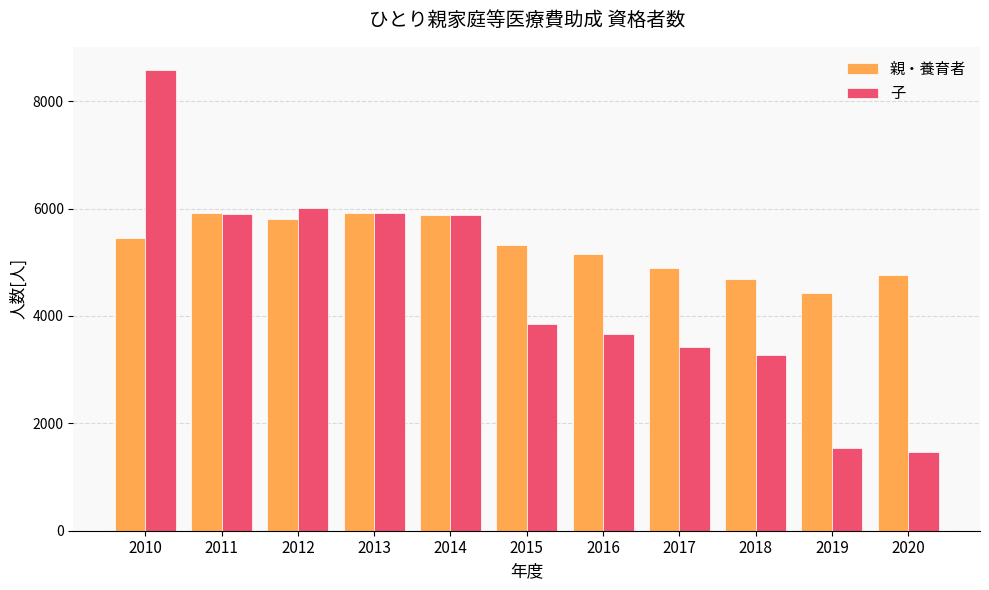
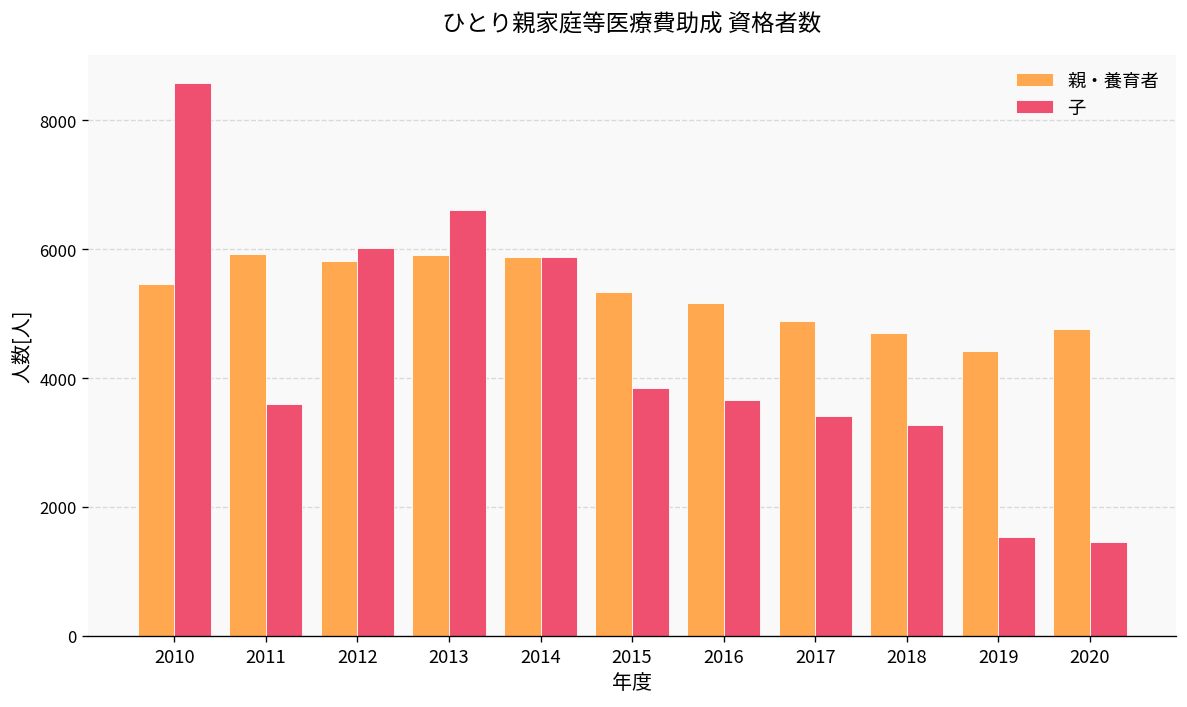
  {
    "親・養育者": {
      "2010": 5500,
      "2011": 5900,
      "2012": 5800,
      "2013": 5900,
      "2014": 5900,
      "2015": 5300,
      "2016": 5200,
      "2017": 4900,
      "2018": 4700,
      "2019": 4400,
      "2020": 4800
    },
    "子": {
      "2010": 8600,
-     "2011": 5900,
+     "2011": 3600,
      "2012": 6000,
-     "2013": 5900,
+     "2013": 6600,
      "2014": 5900,
      "2015": 3900,
      "2016": 3700,
      "2017": 3400,
      "2018": 3300,
      "2019": 1500,
      "2020": 1500
    }
  }
